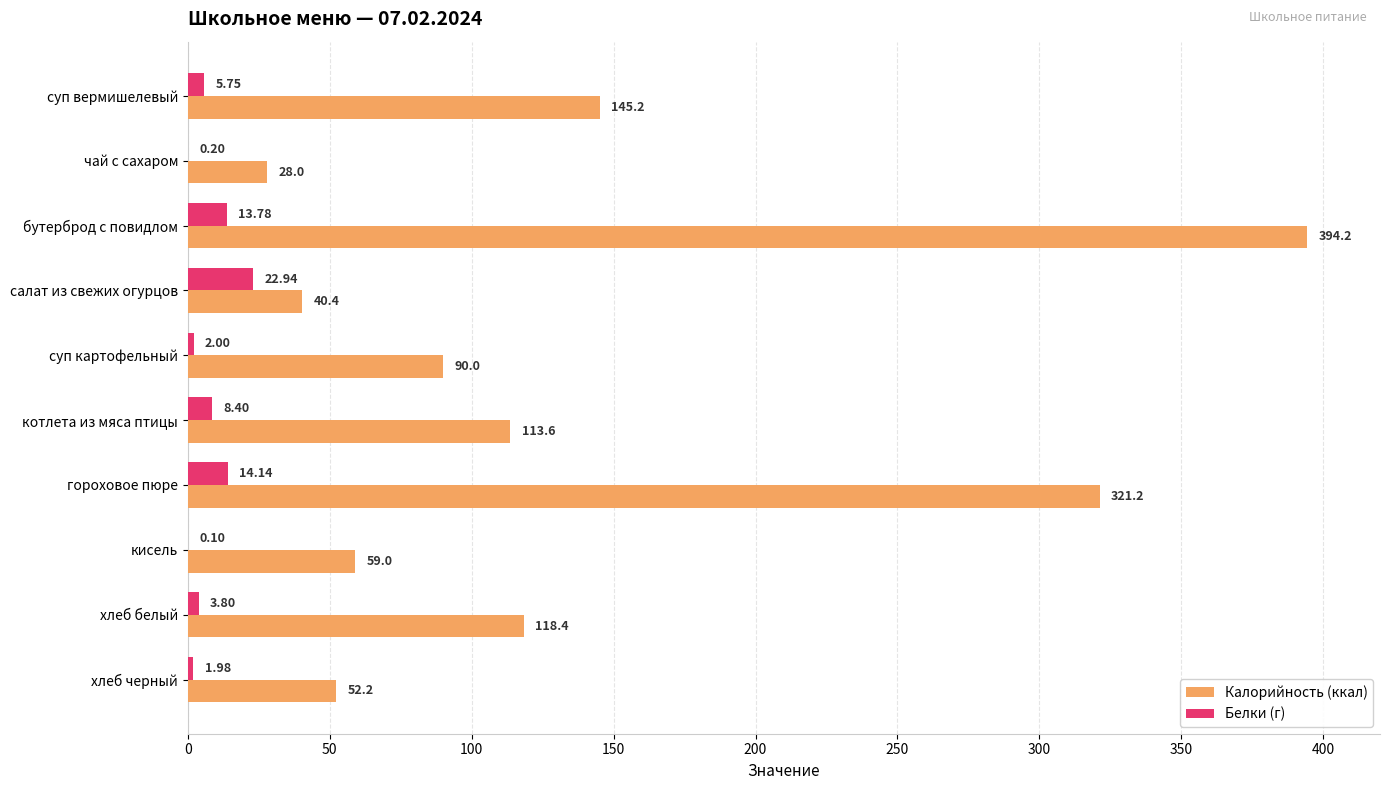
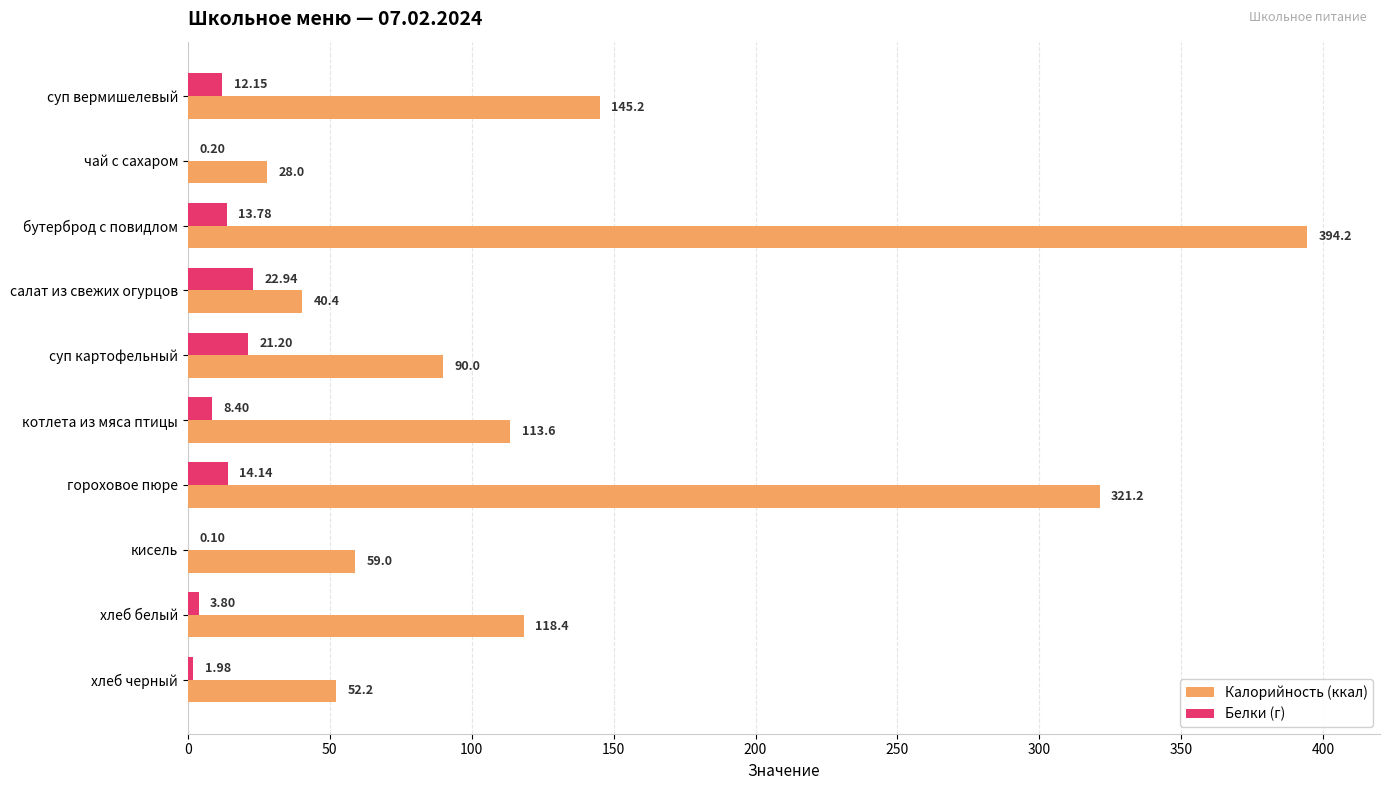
  {
    "Калорийность (ккал)": {
      "суп вермишелевый": 145.2,
      "чай с сахаром": 28.0,
      "бутерброд с повидлом": 394.2,
      "салат из свежих огурцов": 40.4,
      "суп картофельный": 90.0,
      "котлета из мяса птицы": 113.6,
      "гороховое пюре": 321.2,
      "кисель": 59.0,
      "хлеб белый": 118.4,
      "хлеб черный": 52.2
    },
    "Белки (г)": {
-     "суп вермишелевый": 5.75,
+     "суп вермишелевый": 12.15,
      "чай с сахаром": 0.20,
      "бутерброд с повидлом": 13.78,
      "салат из свежих огурцов": 22.94,
-     "суп картофельный": 2.00,
+     "суп картофельный": 21.20,
      "котлета из мяса птицы": 8.40,
      "гороховое пюре": 14.14,
      "кисель": 0.10,
      "хлеб белый": 3.80,
      "хлеб черный": 1.98
    }
  }
